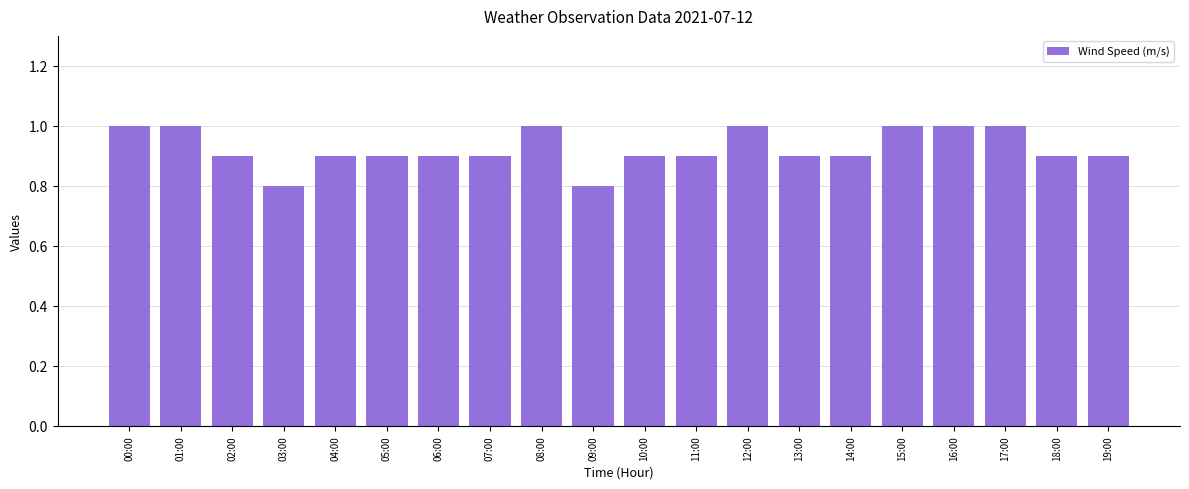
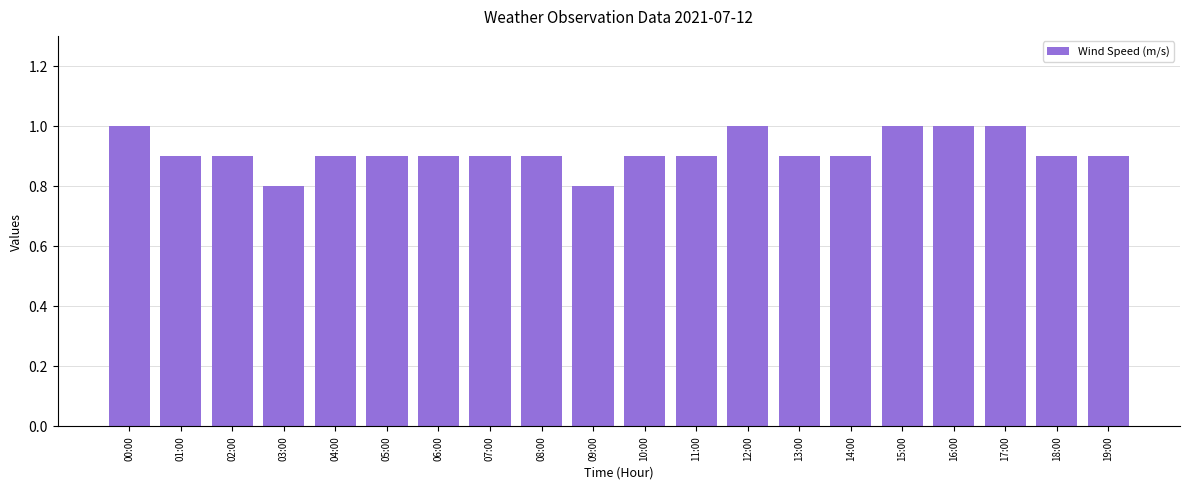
  {
    "00:00": 1.0,
-   "01:00": 1.0,
+   "01:00": 0.9,
    "02:00": 0.9,
    "03:00": 0.8,
    "04:00": 0.9,
    "05:00": 0.9,
    "06:00": 0.9,
    "07:00": 0.9,
-   "08:00": 1.0,
+   "08:00": 0.9,
    "09:00": 0.8,
    "10:00": 0.9,
    "11:00": 0.9,
    "12:00": 1.0,
    "13:00": 0.9,
    "14:00": 0.9,
    "15:00": 1.0,
    "16:00": 1.0,
    "17:00": 1.0,
    "18:00": 0.9,
    "19:00": 0.9
  }
